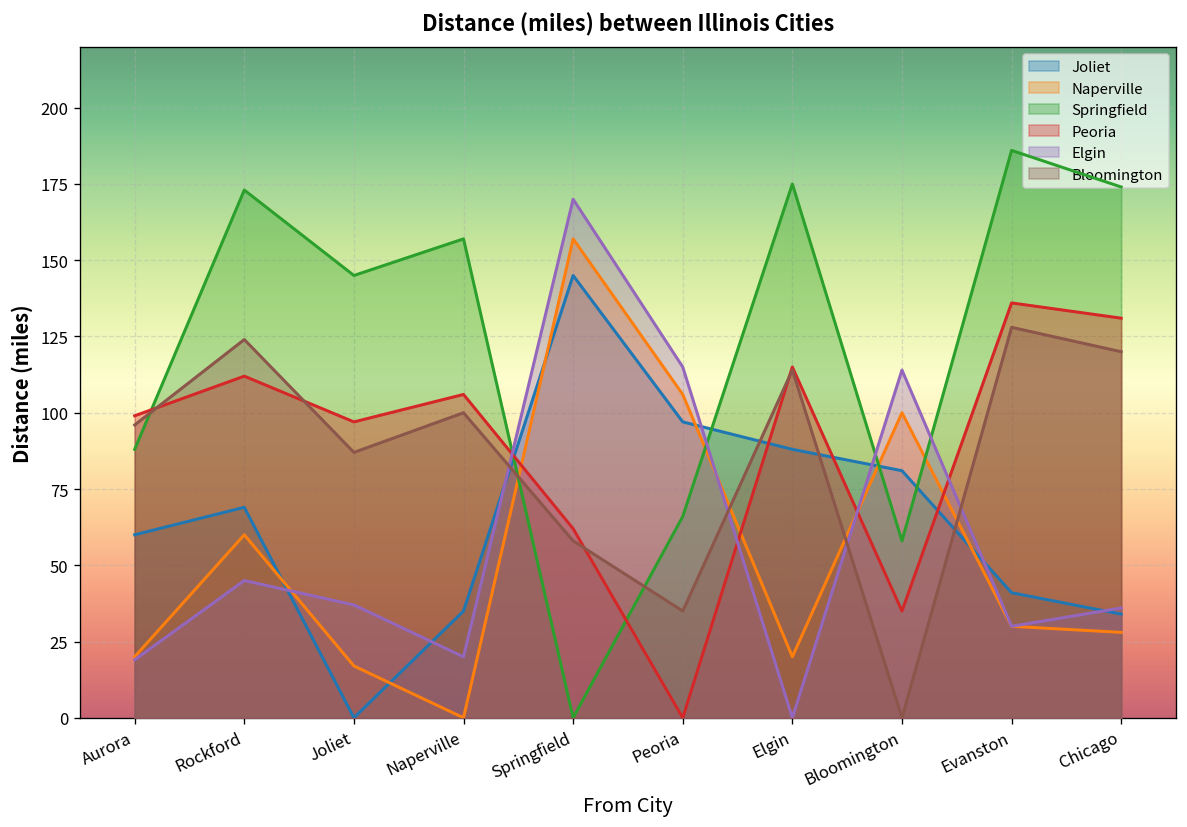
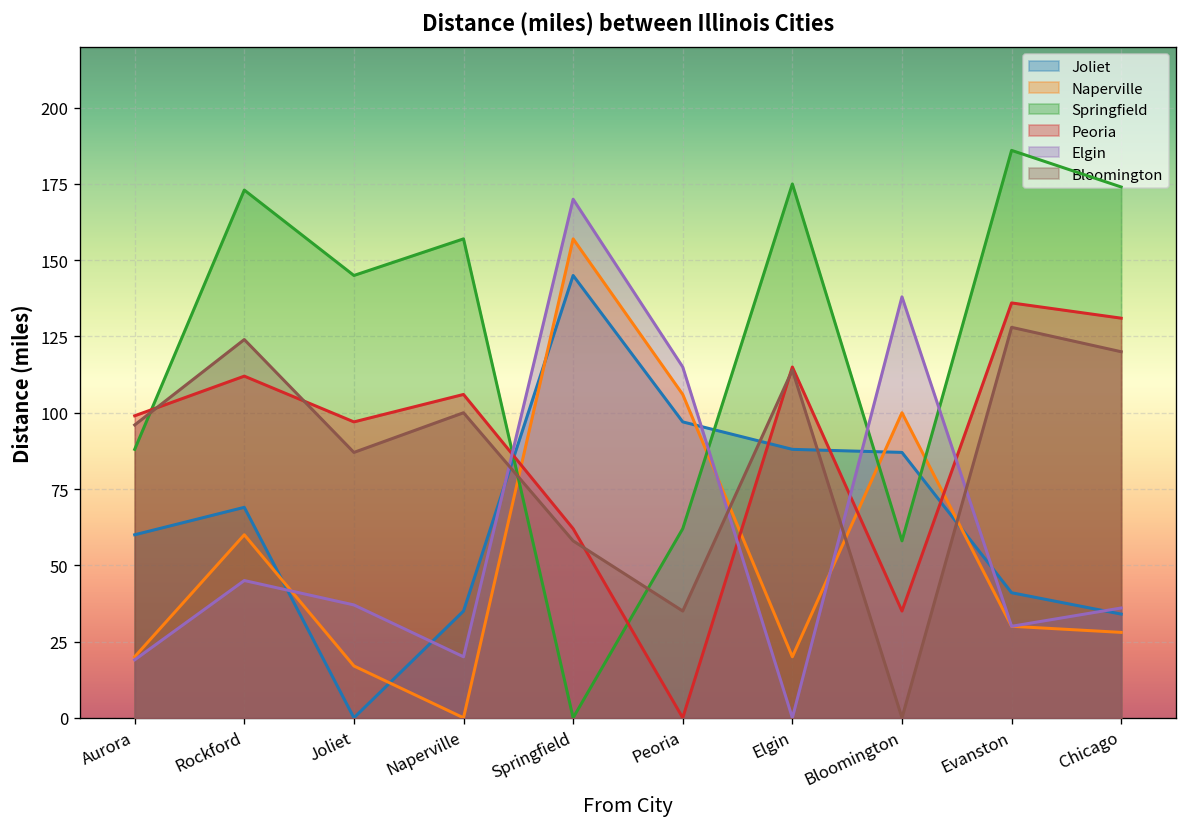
  {
    "Joliet": {
      "Aurora": 60,
      "Rockford": 69,
      "Joliet": 0,
      "Naperville": 35,
      "Springfield": 145,
      "Peoria": 97,
      "Elgin": 88,
-     "Bloomington": 81,
+     "Bloomington": 87,
      "Evanston": 41,
      "Chicago": 34
    },
    "Springfield": {
      "Aurora": 88,
      "Rockford": 173,
      "Joliet": 145,
      "Naperville": 157,
      "Springfield": 0,
-     "Peoria": 66,
+     "Peoria": 62,
      "Elgin": 175,
      "Bloomington": 58,
      "Evanston": 186
    },
    "Elgin": {
      "Rockford": 45,
      "Joliet": 37,
      "Naperville": 20,
      "Springfield": 170,
      "Peoria": 115,
      "Elgin": 0,
-     "Bloomington": 114,
+     "Bloomington": 138,
      "Chicago": 36
    }
  }
